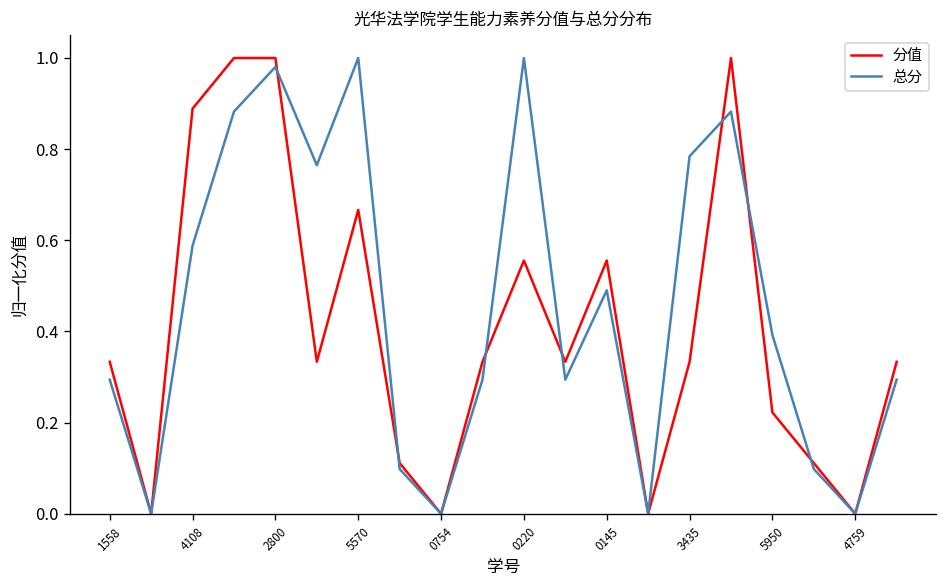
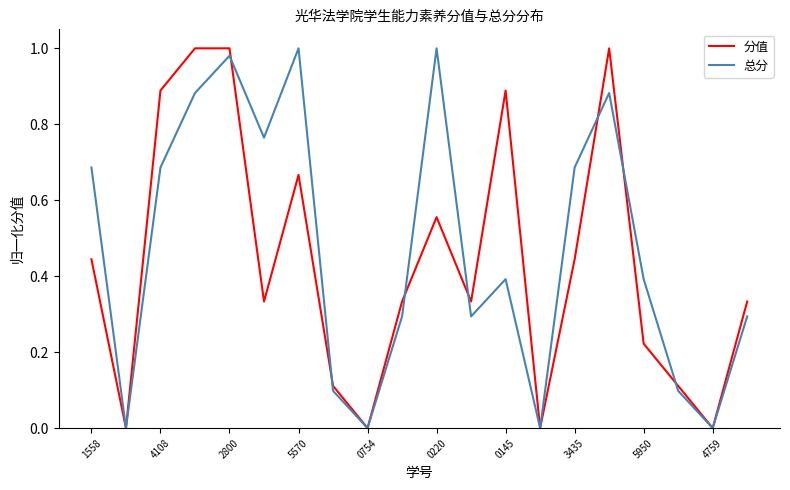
  {
    "分值": {
-     "1558": 0.33,
+     "1558": 0.44,
      "4108": 0.89,
      "2800": 1.00,
      "5570": 0.67,
      "0220": 0.56,
-     "0145": 0.56,
-     "3435": 0.33,
+     "0145": 0.89,
+     "3435": 0.44,
      "5950": 0.22
    },
    "总分": {
-     "1558": 0.29,
-     "4108": 0.59,
+     "1558": 0.69,
+     "4108": 0.69,
      "2800": 0.98,
      "5570": 1.00,
      "0220": 1.00,
-     "0145": 0.49,
-     "3435": 0.78,
+     "0145": 0.39,
+     "3435": 0.69,
      "5950": 0.39
    }
  }
